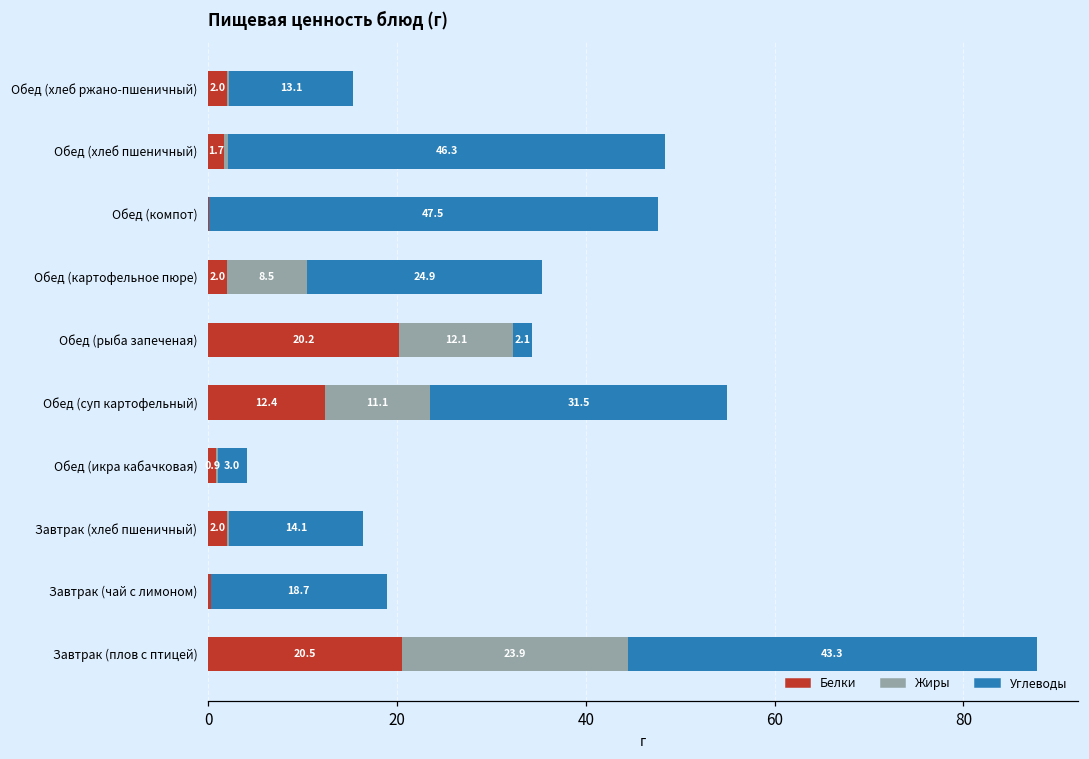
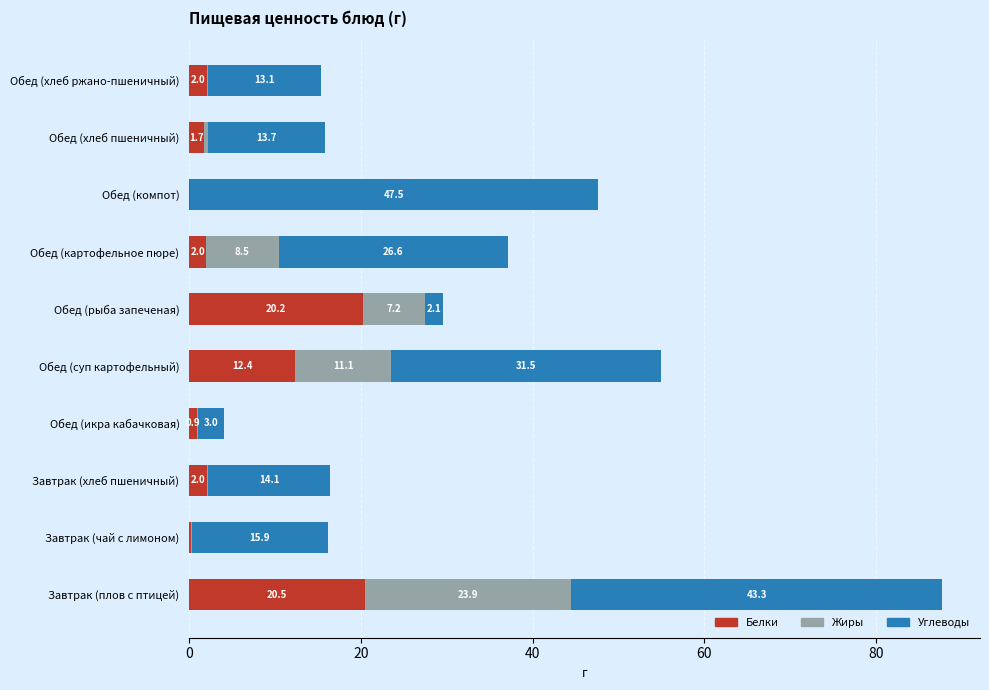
  {
    "Белки": {
      "Обед (хлеб ржано-пшеничный)": 2.0,
      "Обед (хлеб пшеничный)": 1.7,
      "Обед (картофельное пюре)": 2.0,
      "Обед (рыба запеченая)": 20.2,
      "Обед (суп картофельный)": 12.4,
      "Обед (икра кабачковая)": 0.9,
      "Завтрак (хлеб пшеничный)": 2.0,
      "Завтрак (плов с птицей)": 20.5
    },
    "Жиры": {
      "Обед (картофельное пюре)": 8.5,
-     "Обед (рыба запеченая)": 12.1,
+     "Обед (рыба запеченая)": 7.2,
      "Обед (суп картофельный)": 11.1,
      "Завтрак (плов с птицей)": 23.9
    },
    "Углеводы": {
      "Обед (хлеб ржано-пшеничный)": 13.1,
-     "Обед (хлеб пшеничный)": 46.3,
+     "Обед (хлеб пшеничный)": 13.7,
      "Обед (компот)": 47.5,
-     "Обед (картофельное пюре)": 24.9,
+     "Обед (картофельное пюре)": 26.6,
      "Обед (рыба запеченая)": 2.1,
      "Обед (суп картофельный)": 31.5,
      "Обед (икра кабачковая)": 3.0,
      "Завтрак (хлеб пшеничный)": 14.1,
-     "Завтрак (чай с лимоном)": 18.7,
+     "Завтрак (чай с лимоном)": 15.9,
      "Завтрак (плов с птицей)": 43.3
    }
  }
